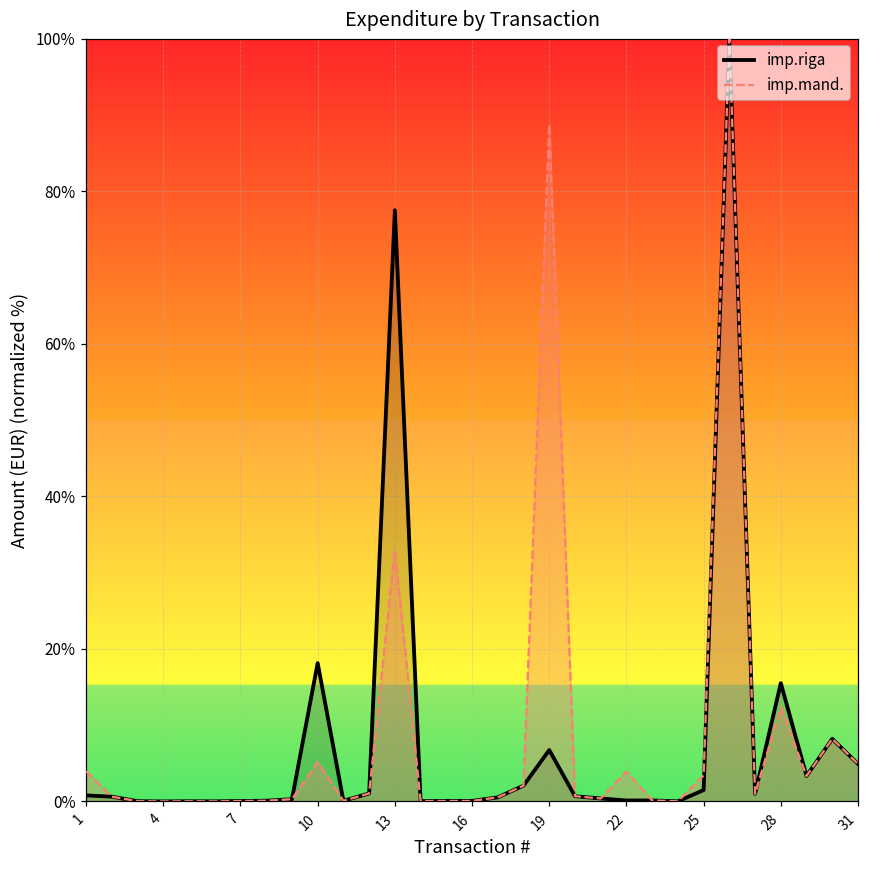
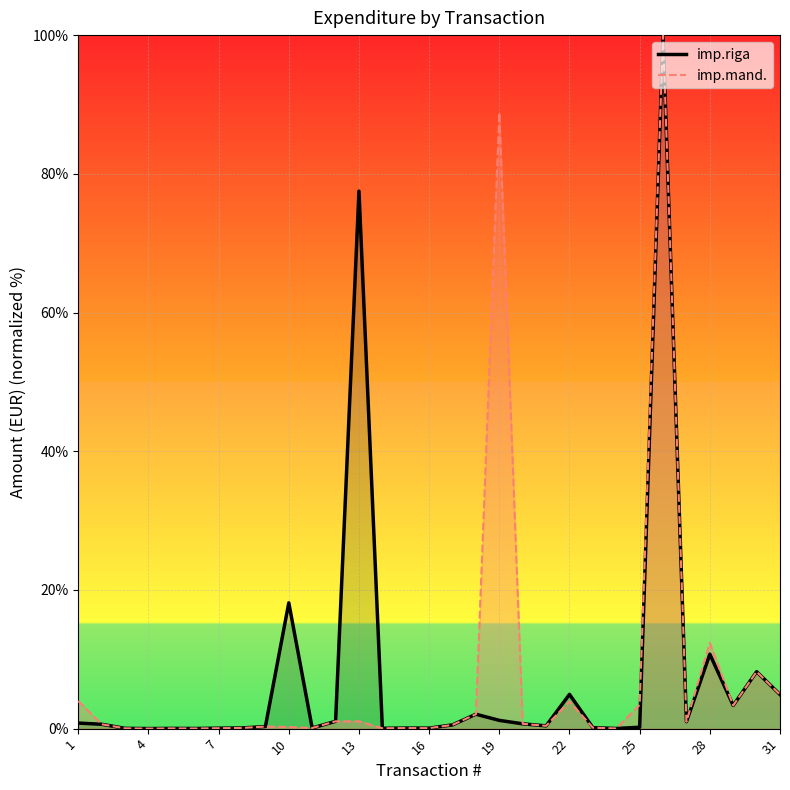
  {
    "imp.riga": {
      "1": "1%",
      "10": "18%",
      "13": "78%",
-     "19": "7%",
-     "22": "0%",
-     "25": "1%",
-     "28": "16%"
+     "19": "1%",
+     "22": "5%",
+     "25": "0%",
+     "28": "11%"
    },
    "imp.mand.": {
      "1": "4%",
-     "10": "5%",
-     "13": "33%",
+     "10": "0%",
+     "13": "1%",
      "19": "89%",
      "22": "4%",
      "25": "3%",
      "28": "12%"
    }
  }
